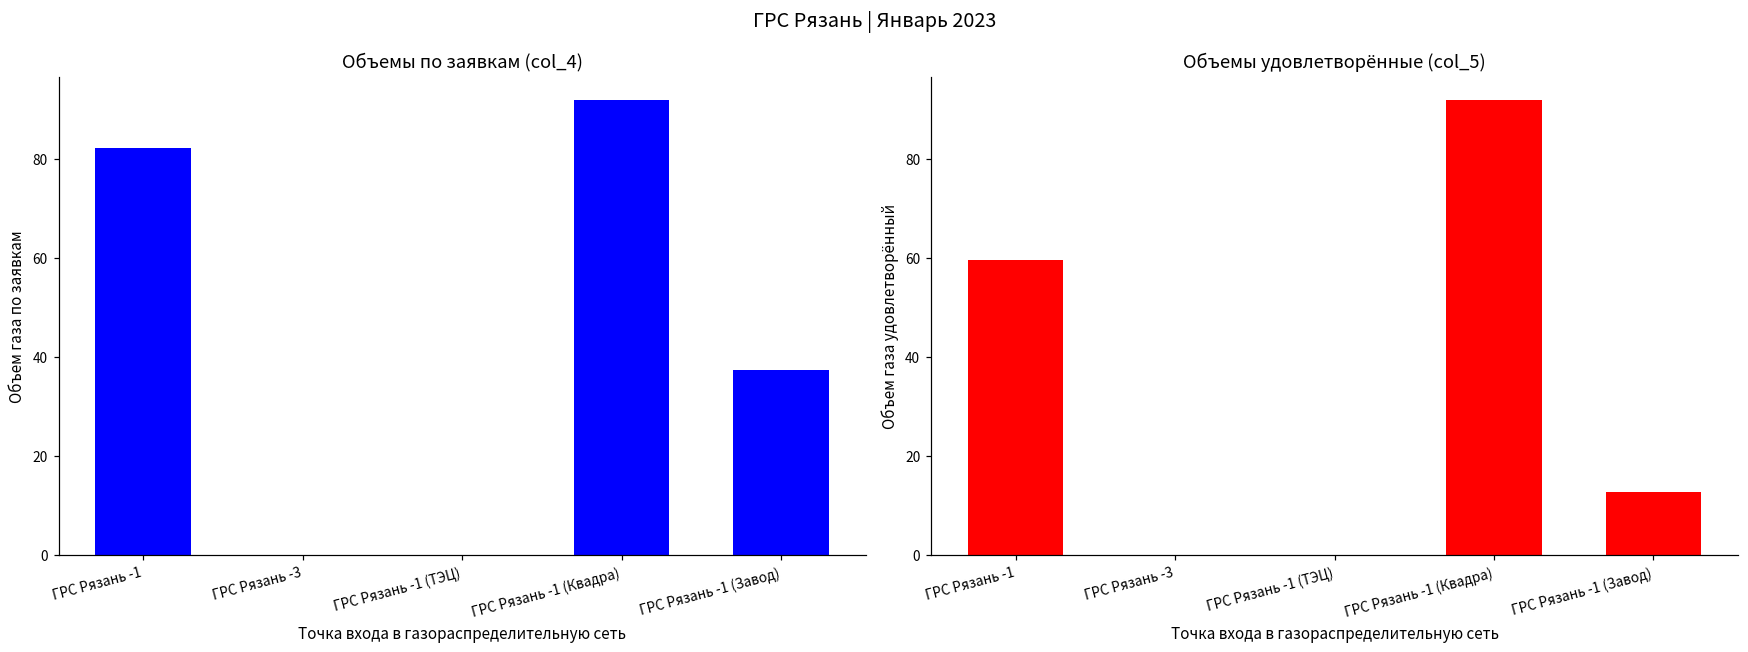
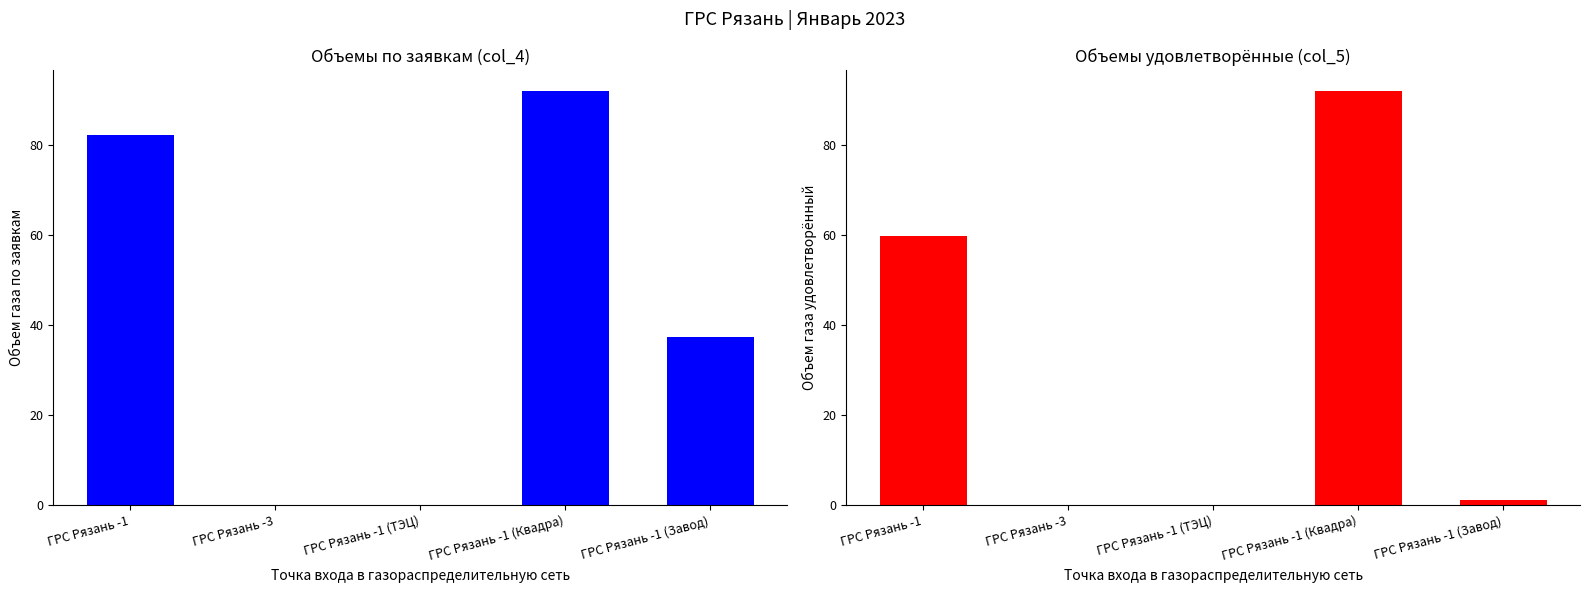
  {
    "Объемы по заявкам (col_4)": {
      "ГРС Рязань -1": 82,
      "ГРС Рязань -1 (Квадра)": 92,
      "ГРС Рязань -1 (Завод)": 37
    },
    "Объемы удовлетворённые (col_5)": {
      "ГРС Рязань -1": 60,
      "ГРС Рязань -1 (Квадра)": 92,
-     "ГРС Рязань -1 (Завод)": 13
+     "ГРС Рязань -1 (Завод)": 1
    }
  }
